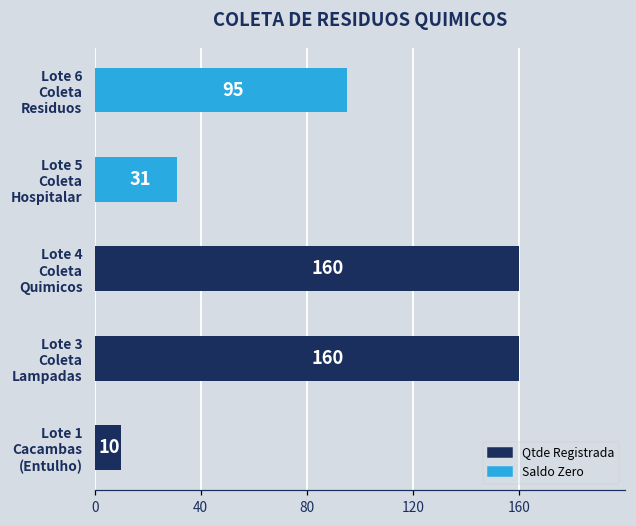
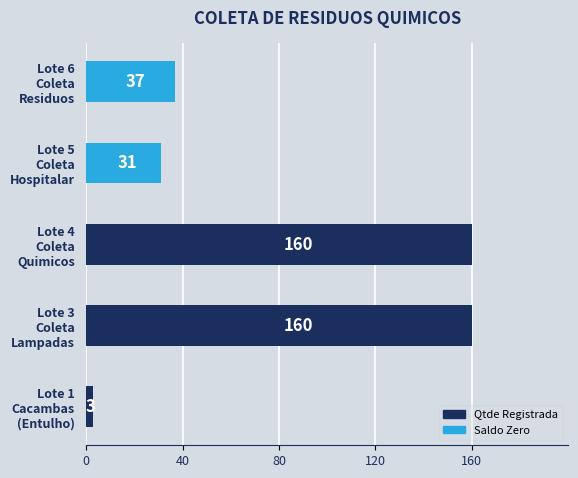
  {
-   "Lote 6 Coleta Residuos": 95,
+   "Lote 6 Coleta Residuos": 37,
    "Lote 5 Coleta Hospitalar": 31,
    "Lote 4 Coleta Quimicos": 160,
    "Lote 3 Coleta Lampadas": 160,
-   "Lote 1 Cacambas (Entulho)": 10
+   "Lote 1 Cacambas (Entulho)": 3
  }
